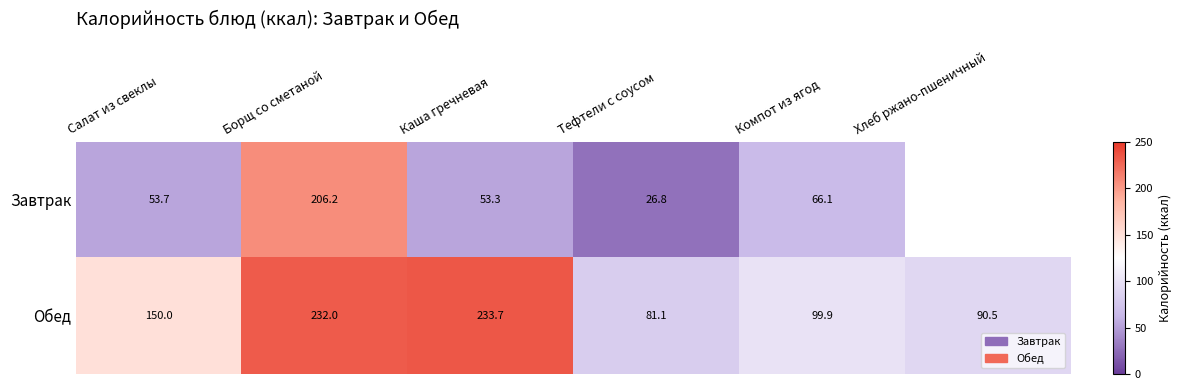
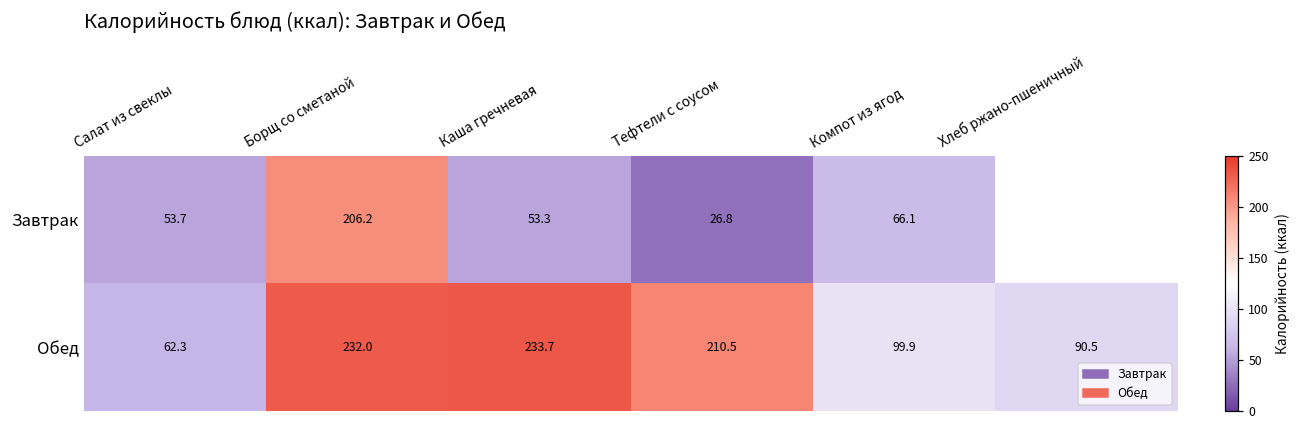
  {
    "Завтрак": {
      "Салат из свеклы": 53.7,
      "Борщ со сметаной": 206.2,
      "Каша гречневая": 53.3,
      "Тефтели с соусом": 26.8,
      "Компот из ягод": 66.1
    },
    "Обед": {
-     "Салат из свеклы": 150.0,
+     "Салат из свеклы": 62.3,
      "Борщ со сметаной": 232.0,
      "Каша гречневая": 233.7,
-     "Тефтели с соусом": 81.1,
+     "Тефтели с соусом": 210.5,
      "Компот из ягод": 99.9,
      "Хлеб ржано-пшеничный": 90.5
    }
  }
